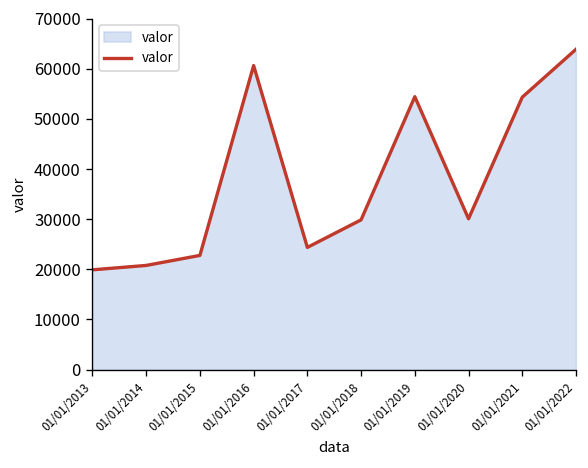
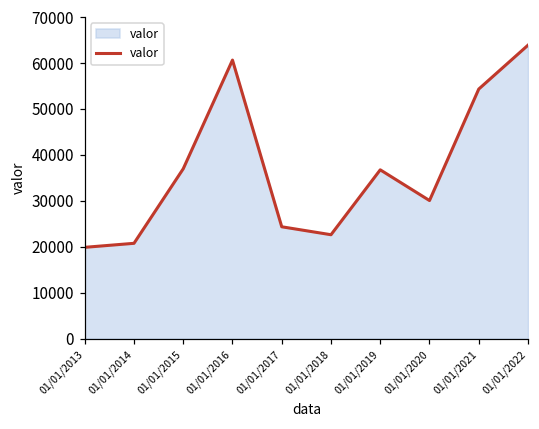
  {
    "01/01/2013": 20000,
    "01/01/2014": 21000,
-   "01/01/2015": 23000,
+   "01/01/2015": 37000,
    "01/01/2016": 61000,
    "01/01/2017": 24000,
-   "01/01/2018": 30000,
-   "01/01/2019": 54000,
+   "01/01/2018": 23000,
+   "01/01/2019": 37000,
    "01/01/2020": 30000,
    "01/01/2021": 54000,
    "01/01/2022": 64000
  }
